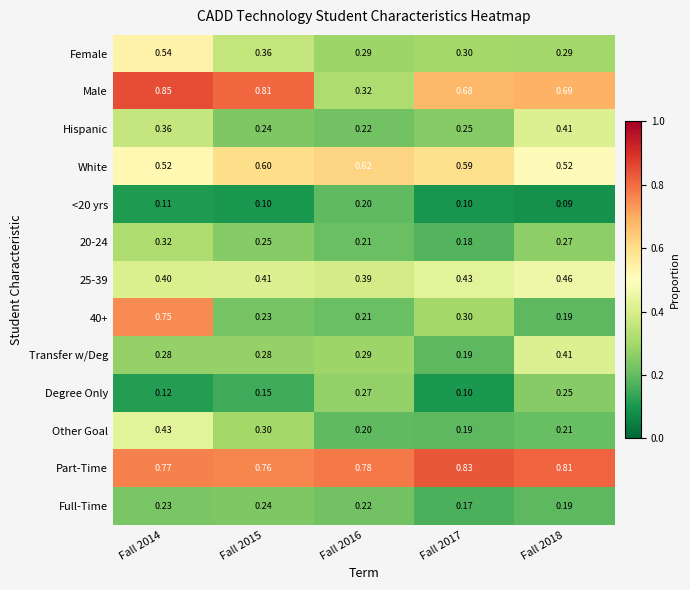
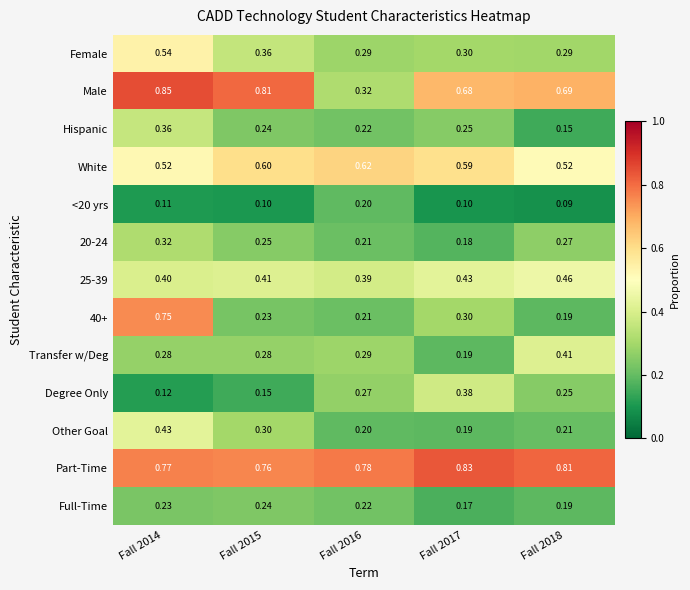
  {
    "Female": {
      "Fall 2014": 0.54,
      "Fall 2015": 0.36,
      "Fall 2016": 0.29,
      "Fall 2017": 0.30,
      "Fall 2018": 0.29
    },
    "Male": {
      "Fall 2014": 0.85,
      "Fall 2015": 0.81,
      "Fall 2016": 0.32,
      "Fall 2017": 0.68,
      "Fall 2018": 0.69
    },
    "Hispanic": {
      "Fall 2014": 0.36,
      "Fall 2015": 0.24,
      "Fall 2016": 0.22,
      "Fall 2017": 0.25,
-     "Fall 2018": 0.41
+     "Fall 2018": 0.15
    },
    "White": {
      "Fall 2014": 0.52,
      "Fall 2015": 0.60,
      "Fall 2016": 0.62,
      "Fall 2017": 0.59,
      "Fall 2018": 0.52
    },
    "<20 yrs": {
      "Fall 2014": 0.11,
      "Fall 2015": 0.10,
      "Fall 2016": 0.20,
      "Fall 2017": 0.10,
      "Fall 2018": 0.09
    },
    "20-24": {
      "Fall 2014": 0.32,
      "Fall 2015": 0.25,
      "Fall 2016": 0.21,
      "Fall 2017": 0.18,
      "Fall 2018": 0.27
    },
    "25-39": {
      "Fall 2014": 0.40,
      "Fall 2015": 0.41,
      "Fall 2016": 0.39,
      "Fall 2017": 0.43,
      "Fall 2018": 0.46
    },
    "40+": {
      "Fall 2014": 0.75,
      "Fall 2015": 0.23,
      "Fall 2016": 0.21,
      "Fall 2017": 0.30,
      "Fall 2018": 0.19
    },
    "Transfer w/Deg": {
      "Fall 2014": 0.28,
      "Fall 2015": 0.28,
      "Fall 2016": 0.29,
      "Fall 2017": 0.19,
      "Fall 2018": 0.41
    },
    "Degree Only": {
      "Fall 2014": 0.12,
      "Fall 2015": 0.15,
      "Fall 2016": 0.27,
-     "Fall 2017": 0.10,
+     "Fall 2017": 0.38,
      "Fall 2018": 0.25
    },
    "Other Goal": {
      "Fall 2014": 0.43,
      "Fall 2015": 0.30,
      "Fall 2016": 0.20,
      "Fall 2017": 0.19,
      "Fall 2018": 0.21
    },
    "Part-Time": {
      "Fall 2014": 0.77,
      "Fall 2015": 0.76,
      "Fall 2016": 0.78,
      "Fall 2017": 0.83,
      "Fall 2018": 0.81
    },
    "Full-Time": {
      "Fall 2014": 0.23,
      "Fall 2015": 0.24,
      "Fall 2016": 0.22,
      "Fall 2017": 0.17,
      "Fall 2018": 0.19
    }
  }
